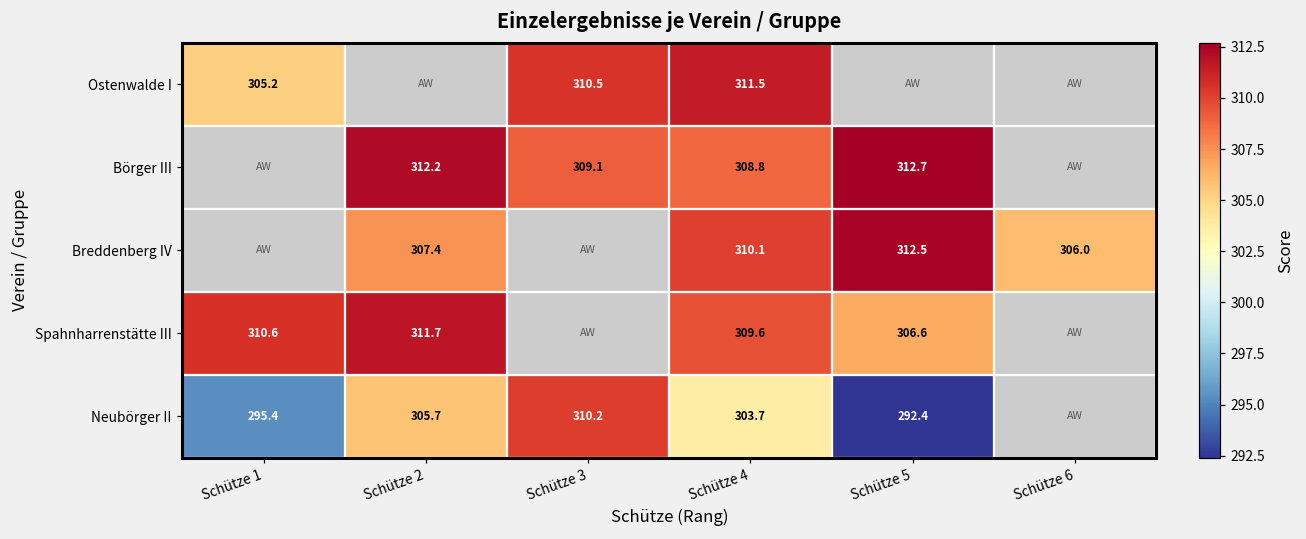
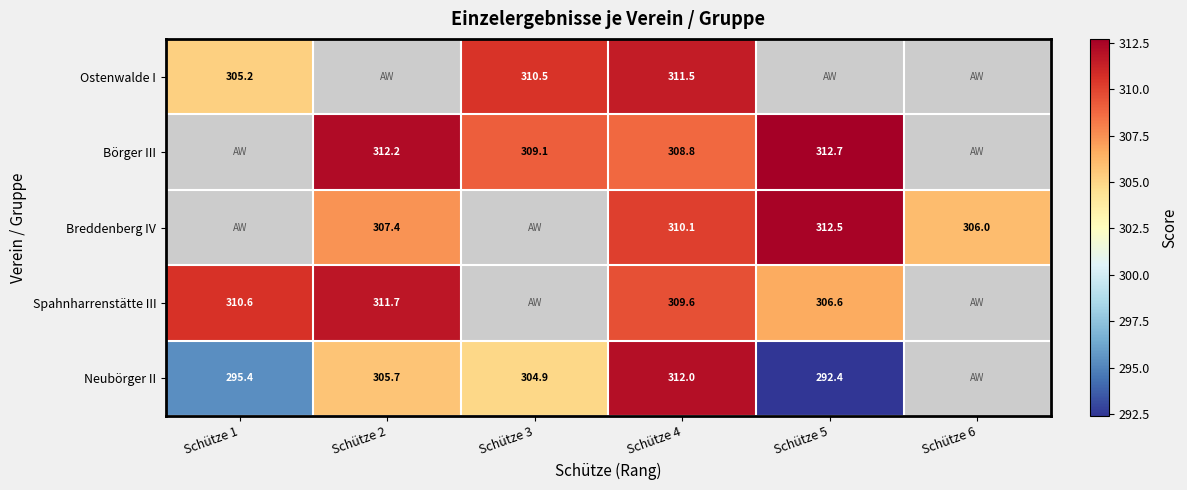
  {
    "Ostenwalde I": {
      "Schütze 1": 305.2,
      "Schütze 3": 310.5,
      "Schütze 4": 311.5
    },
    "Börger III": {
      "Schütze 2": 312.2,
      "Schütze 3": 309.1,
      "Schütze 4": 308.8,
      "Schütze 5": 312.7
    },
    "Breddenberg IV": {
      "Schütze 2": 307.4,
      "Schütze 4": 310.1,
      "Schütze 5": 312.5,
      "Schütze 6": 306.0
    },
    "Spahnharrenstätte III": {
      "Schütze 1": 310.6,
      "Schütze 2": 311.7,
      "Schütze 4": 309.6,
      "Schütze 5": 306.6
    },
    "Neubörger II": {
      "Schütze 1": 295.4,
      "Schütze 2": 305.7,
-     "Schütze 3": 310.2,
-     "Schütze 4": 303.7,
+     "Schütze 3": 304.9,
+     "Schütze 4": 312.0,
      "Schütze 5": 292.4
    }
  }
